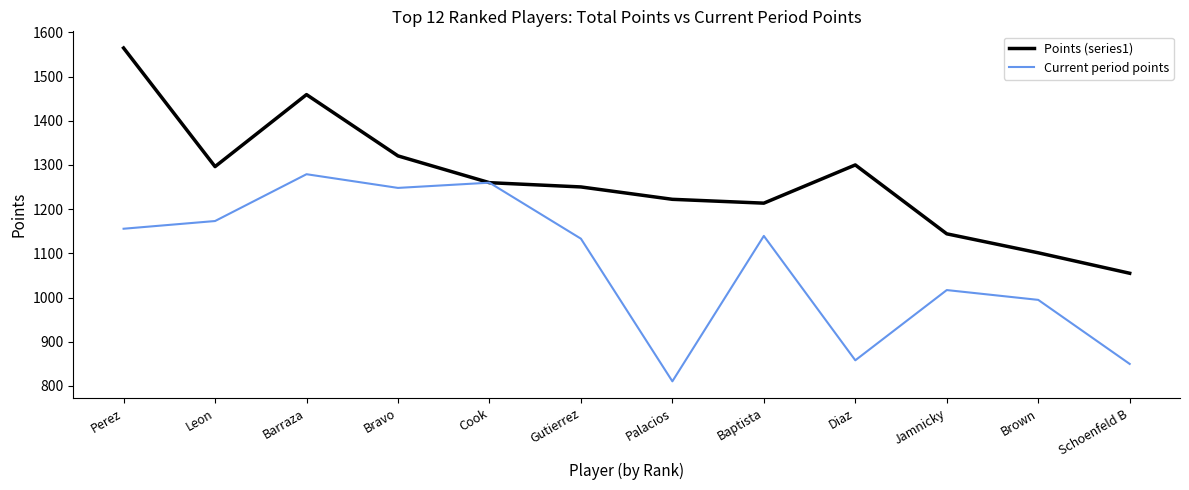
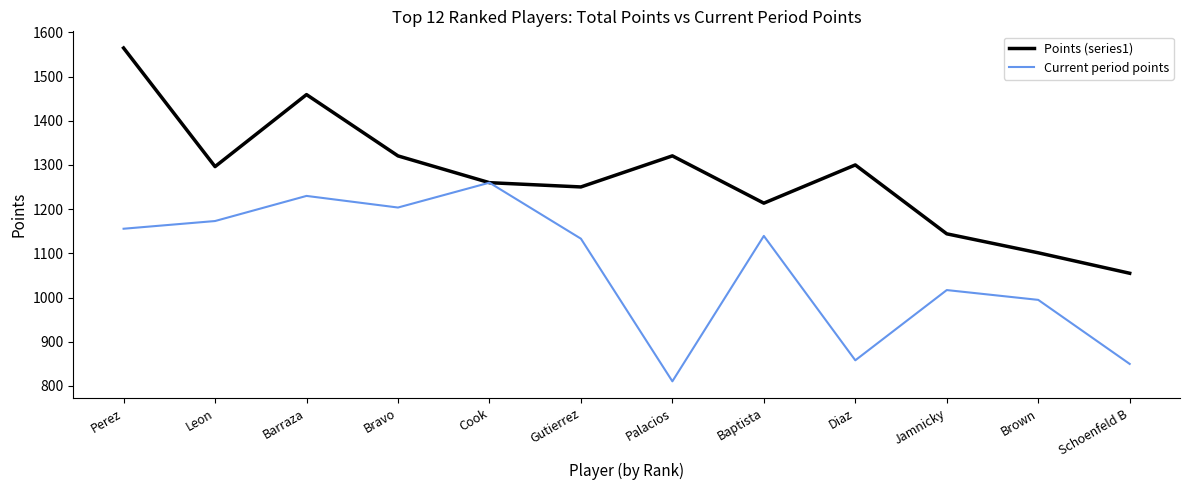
  {
    "Points (series1)": {
      "Perez": 1560,
      "Leon": 1300,
      "Barraza": 1460,
      "Bravo": 1320,
      "Gutierrez": 1250,
-     "Palacios": 1220,
+     "Palacios": 1320,
      "Baptista": 1210,
      "Diaz": 1300,
      "Jamnicky": 1140,
      "Brown": 1100,
      "Schoenfeld B": 1050
    },
    "Current period points": {
      "Perez": 1160,
      "Leon": 1170,
-     "Barraza": 1280,
-     "Bravo": 1250,
+     "Barraza": 1230,
+     "Bravo": 1200,
      "Gutierrez": 1130,
      "Palacios": 810,
      "Baptista": 1140,
      "Diaz": 860,
      "Jamnicky": 1020,
      "Brown": 990,
      "Schoenfeld B": 850
    }
  }
